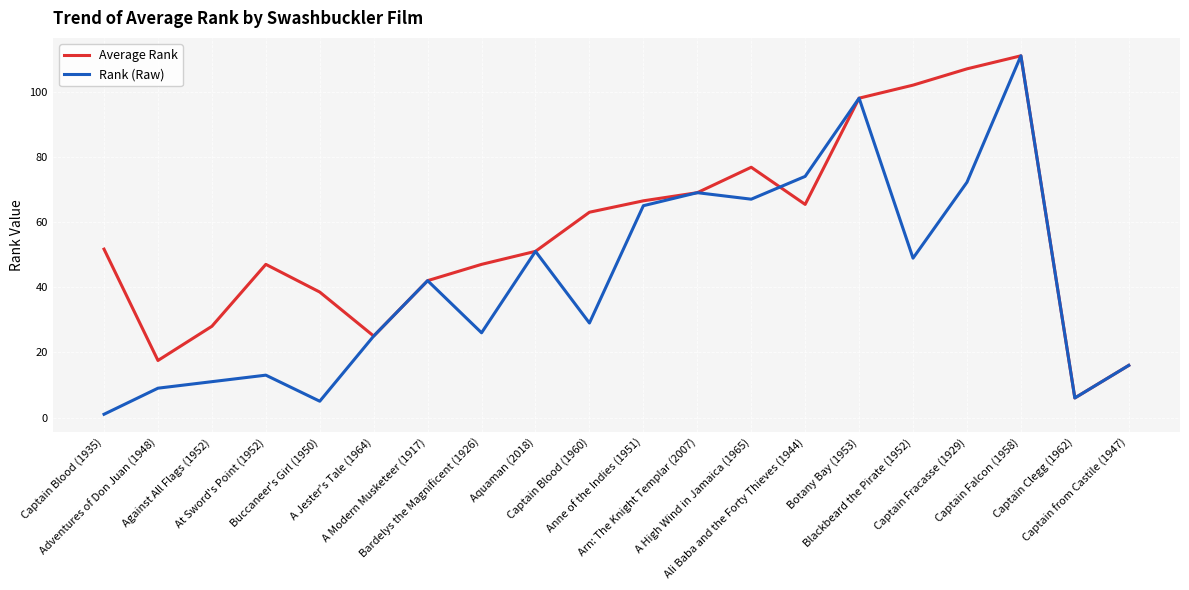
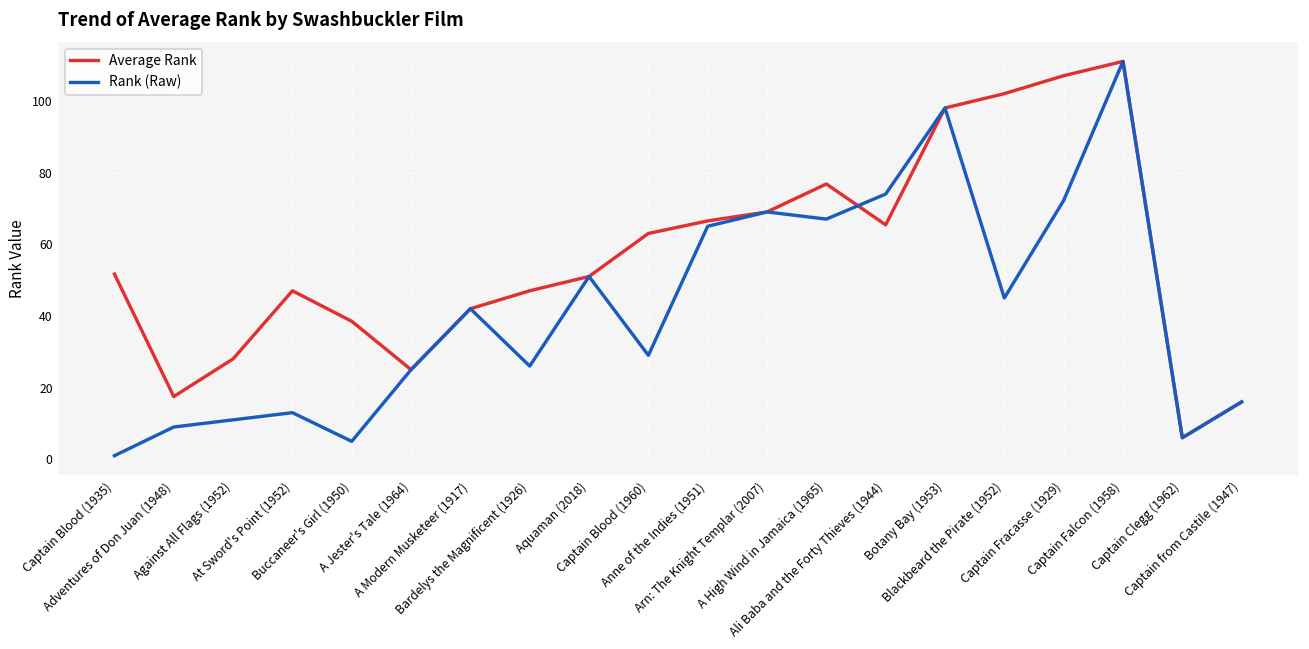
  {
    "Average Rank": {
      "Captain Blood (1935)": 52,
      "Adventures of Don Juan (1948)": 18,
      "Against All Flags (1952)": 28,
      "At Sword's Point (1952)": 47,
      "Buccaneer's Girl (1950)": 39,
      "Bardelys the Magnificent (1926)": 47,
      "Captain Blood (1960)": 63,
      "Anne of the Indies (1951)": 67,
      "A High Wind in Jamaica (1965)": 77,
      "Ali Baba and the Forty Thieves (1944)": 65,
      "Blackbeard the Pirate (1952)": 102,
      "Captain Fracasse (1929)": 107
    },
    "Rank (Raw)": {
      "Captain Blood (1935)": 1,
      "Adventures of Don Juan (1948)": 9,
      "Against All Flags (1952)": 11,
      "At Sword's Point (1952)": 13,
      "Buccaneer's Girl (1950)": 5,
      "Bardelys the Magnificent (1926)": 26,
      "Captain Blood (1960)": 29,
      "Anne of the Indies (1951)": 65,
      "A High Wind in Jamaica (1965)": 67,
      "Ali Baba and the Forty Thieves (1944)": 74,
-     "Blackbeard the Pirate (1952)": 49,
+     "Blackbeard the Pirate (1952)": 45,
      "Captain Fracasse (1929)": 72
    }
  }
